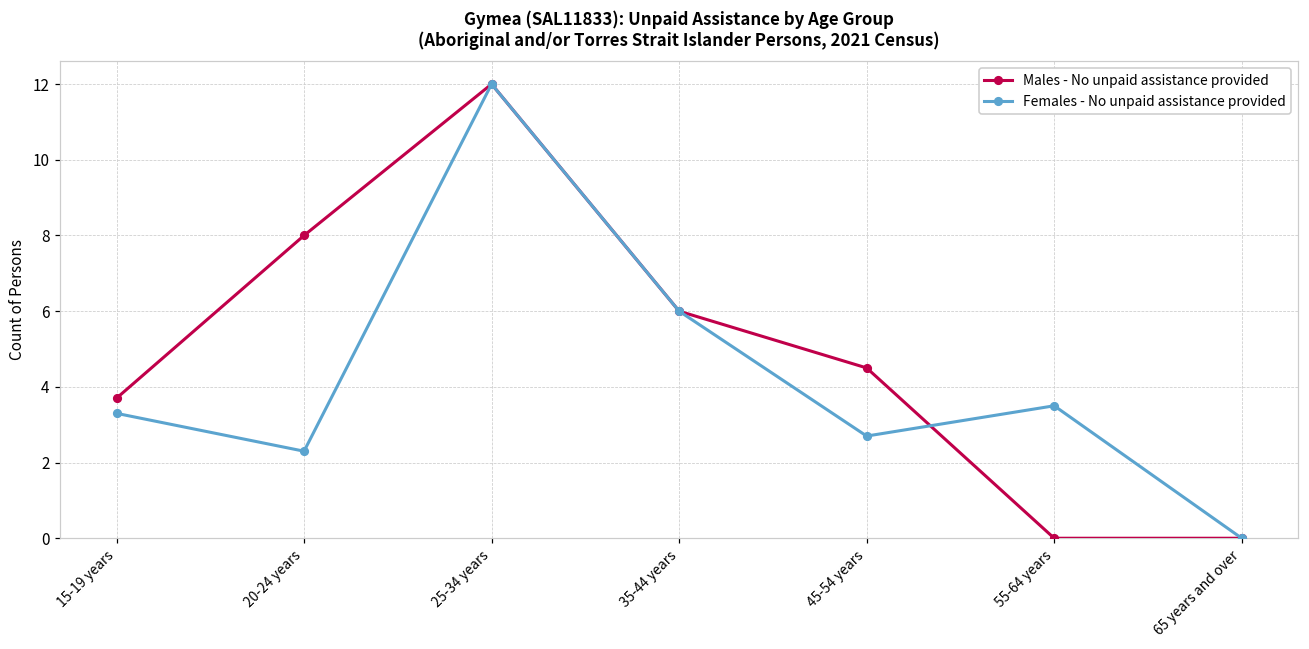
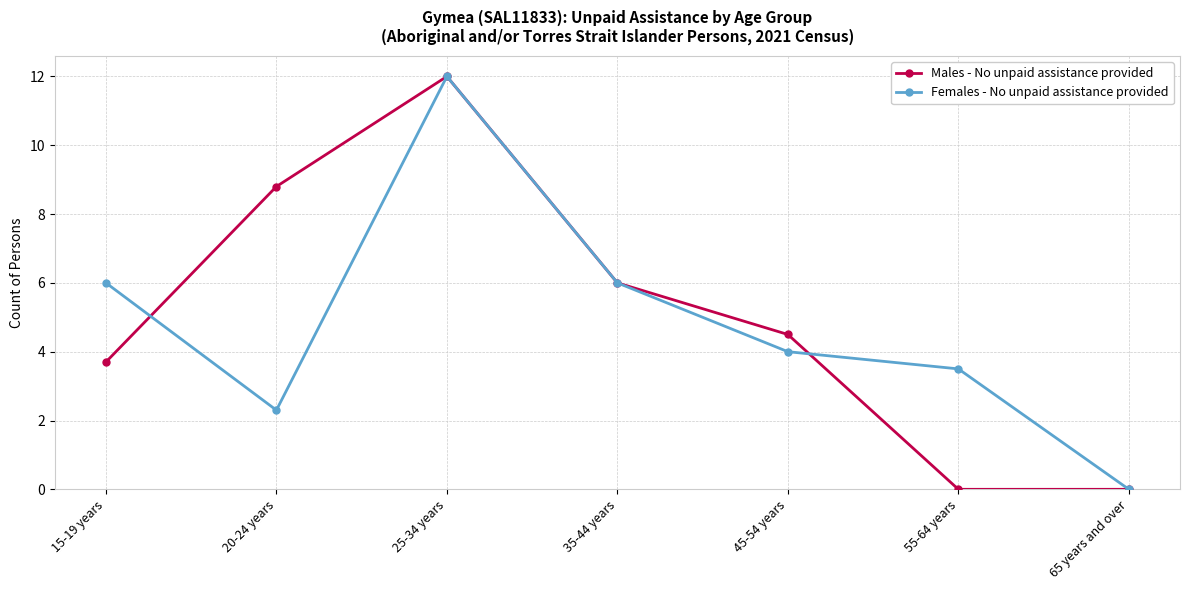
  {
    "Males - No unpaid assistance provided": {
      "15-19 years": 3.7,
-     "20-24 years": 8.0,
+     "20-24 years": 8.8,
      "45-54 years": 4.5,
      "55-64 years": 0.0
    },
    "Females - No unpaid assistance provided": {
-     "15-19 years": 3.3,
+     "15-19 years": 6.0,
      "20-24 years": 2.3,
-     "45-54 years": 2.7,
+     "45-54 years": 4.0,
      "55-64 years": 3.5
    }
  }
